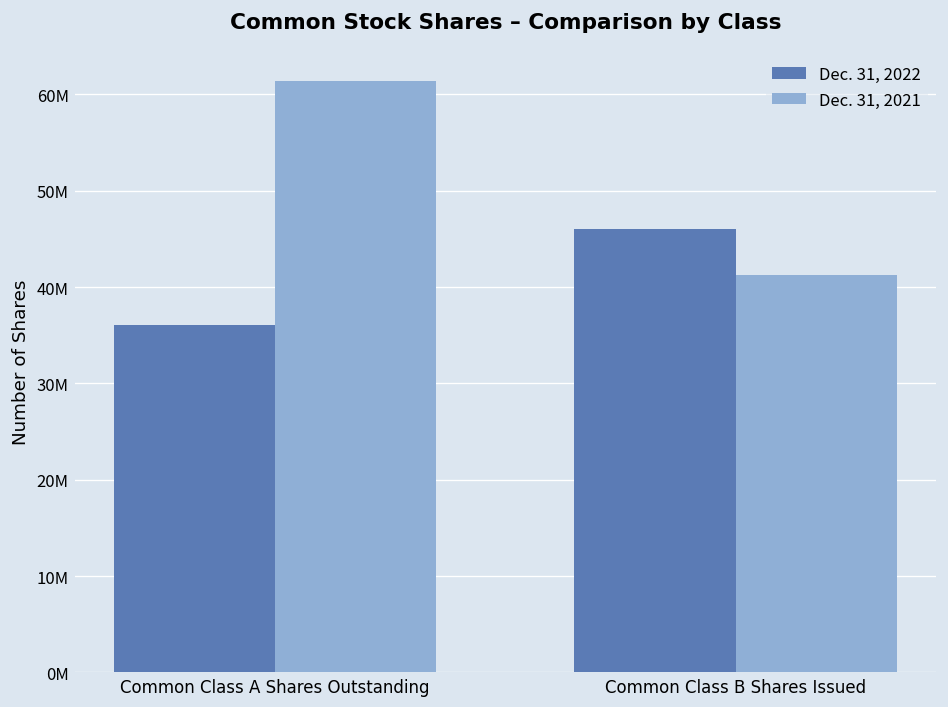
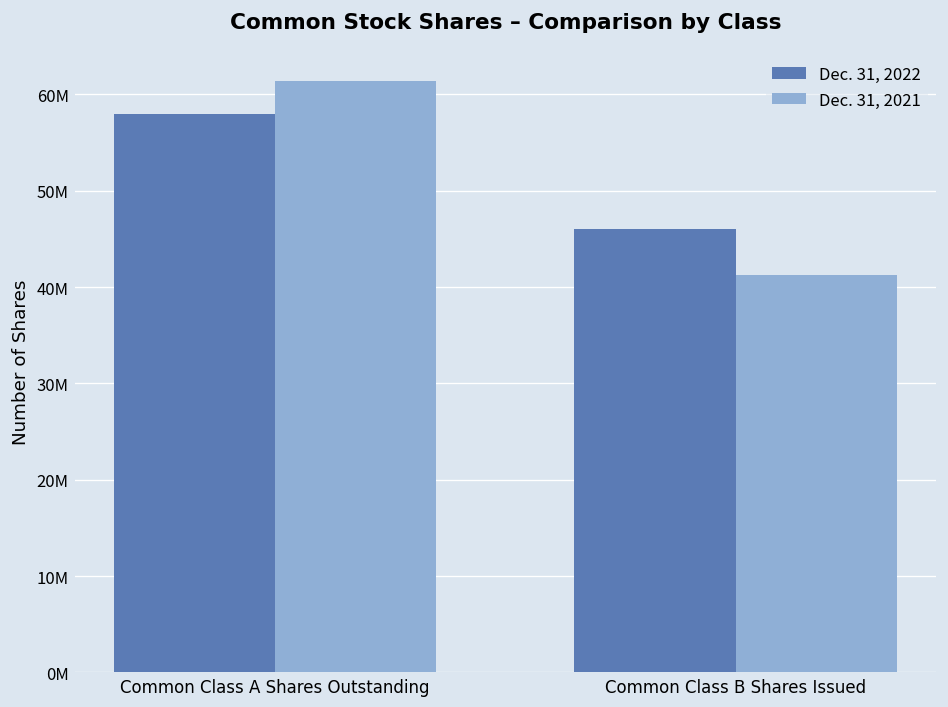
  {
    "Dec. 31, 2022": {
-     "Common Class A Shares Outstanding": 36000000,
+     "Common Class A Shares Outstanding": 58000000,
      "Common Class B Shares Issued": 46000000
    },
    "Dec. 31, 2021": {
      "Common Class A Shares Outstanding": 61000000,
      "Common Class B Shares Issued": 41000000
    }
  }
